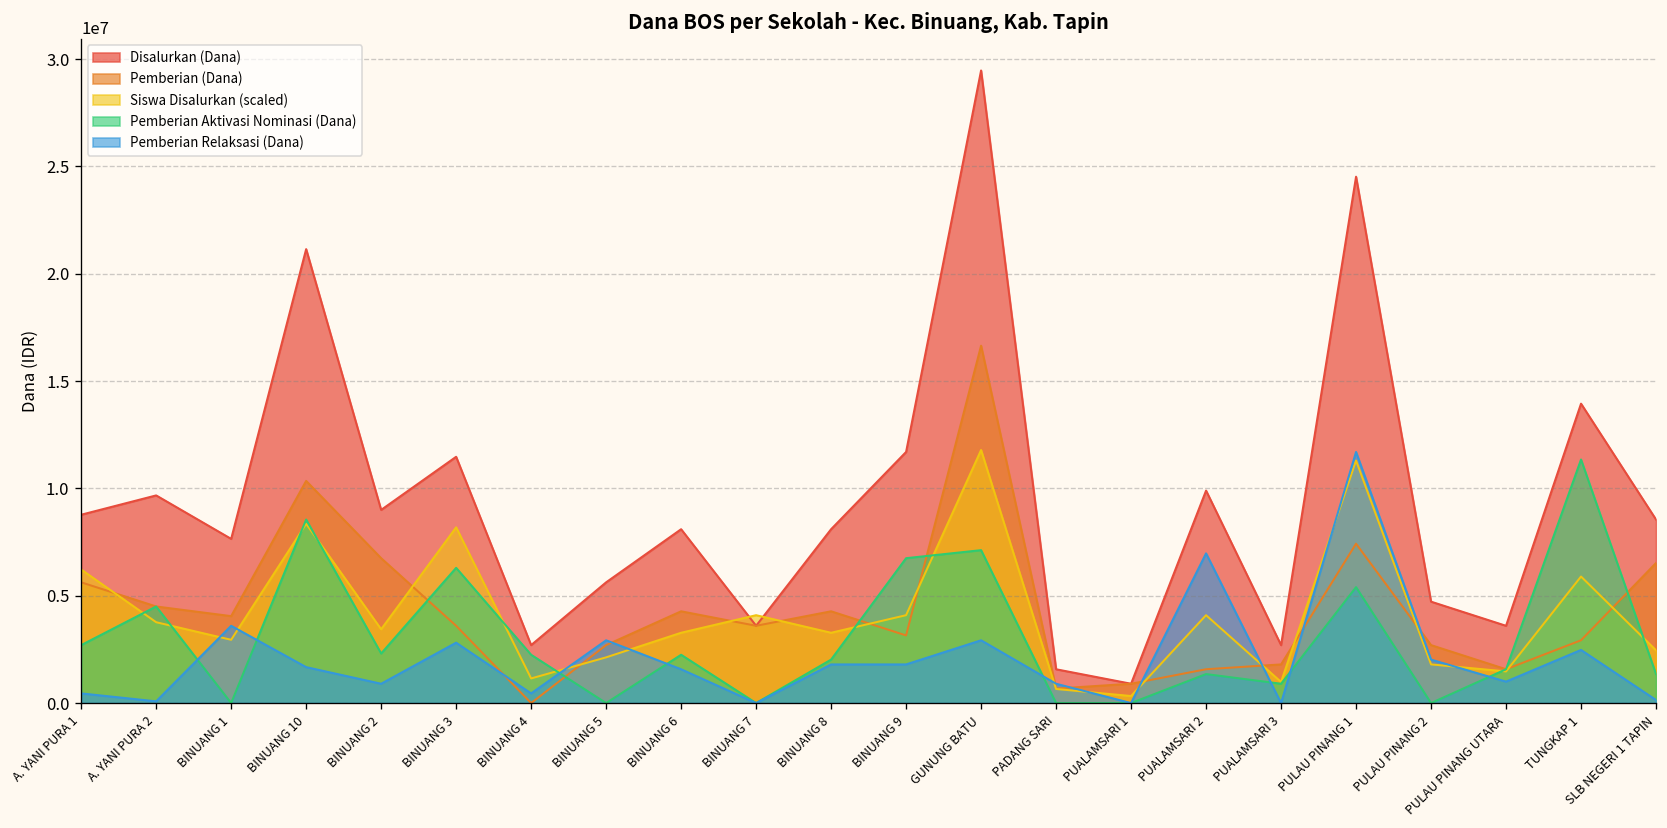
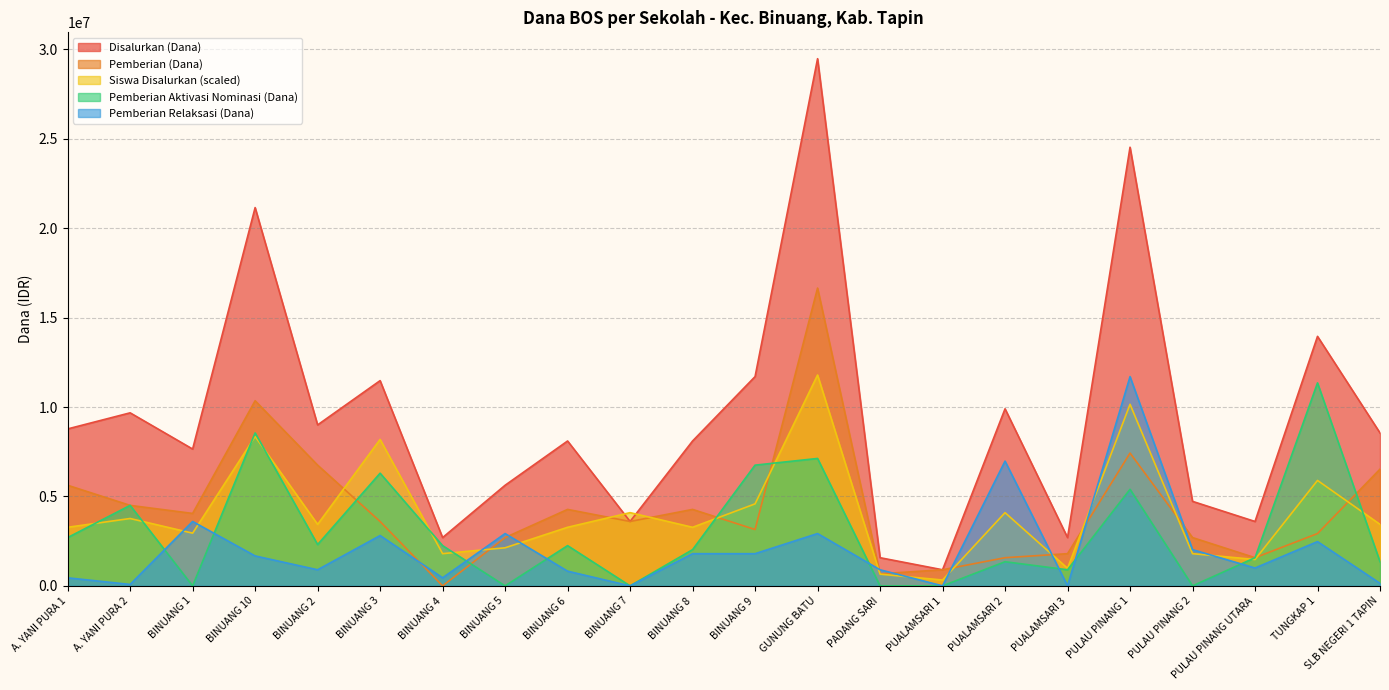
  {
    "Siswa Disalurkan (scaled)": {
-     "A. YANI PURA 1": 6200000,
+     "A. YANI PURA 1": 3300000,
      "A. YANI PURA 2": 3800000,
      "BINUANG 1": 2900000,
      "BINUANG 10": 8400000,
      "BINUANG 2": 3400000,
      "BINUANG 3": 8200000,
-     "BINUANG 4": 1100000,
+     "BINUANG 4": 1800000,
      "BINUANG 5": 2100000,
      "BINUANG 6": 3300000,
      "BINUANG 7": 4100000,
      "BINUANG 8": 3300000,
-     "BINUANG 9": 4100000,
+     "BINUANG 9": 4600000,
      "GUNUNG BATU": 11800000,
      "PUALAMSARI 1": 300000,
      "PUALAMSARI 2": 4100000,
-     "PULAU PINANG 1": 11300000,
+     "PULAU PINANG 1": 10200000,
      "PULAU PINANG 2": 1800000,
      "TUNGKAP 1": 5900000,
-     "SLB NEGERI 1 TAPIN": 2500000
+     "SLB NEGERI 1 TAPIN": 3400000
    },
    "Pemberian Aktivasi Nominasi (Dana)": {
      "A. YANI PURA 1": 2700000,
      "BINUANG 1": 0,
      "BINUANG 10": 8600000,
      "BINUANG 2": 2300000,
      "BINUANG 3": 6300000,
      "BINUANG 4": 2300000,
      "BINUANG 5": 0,
      "BINUANG 6": 2300000,
      "BINUANG 8": 2000000,
      "BINUANG 9": 6800000,
      "GUNUNG BATU": 7100000,
      "PADANG SARI": 0,
      "PUALAMSARI 2": 1400000,
      "PULAU PINANG 1": 5400000,
      "PULAU PINANG 2": 0,
      "TUNGKAP 1": 11300000,
      "SLB NEGERI 1 TAPIN": 1400000
    },
    "Pemberian Relaksasi (Dana)": {
      "A. YANI PURA 1": 500000,
      "A. YANI PURA 2": 100000,
      "BINUANG 1": 3600000,
      "BINUANG 10": 1700000,
      "BINUANG 2": 900000,
      "BINUANG 3": 2800000,
      "BINUANG 4": 500000,
      "BINUANG 5": 2900000,
-     "BINUANG 6": 1600000,
+     "BINUANG 6": 800000,
      "BINUANG 8": 1800000,
      "BINUANG 9": 1800000,
      "GUNUNG BATU": 2900000,
      "PADANG SARI": 900000,
      "PUALAMSARI 2": 7000000,
      "PUALAMSARI 3": 0,
      "PULAU PINANG 1": 11700000,
      "PULAU PINANG 2": 2000000,
      "PULAU PINANG UTARA": 1000000,
      "TUNGKAP 1": 2500000,
      "SLB NEGERI 1 TAPIN": 100000
    }
  }
